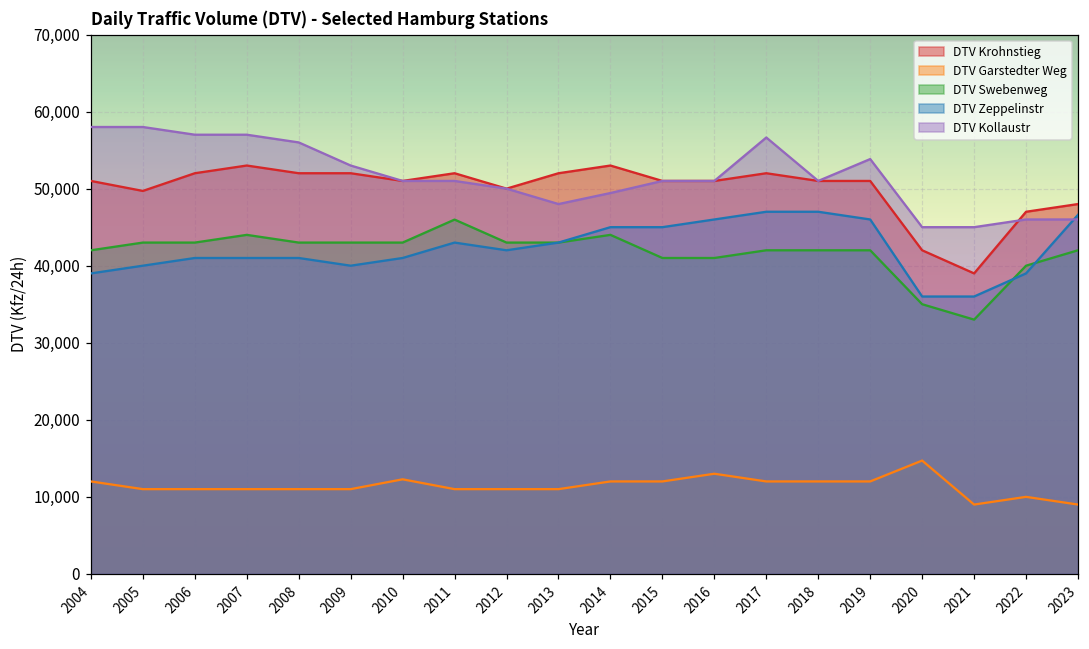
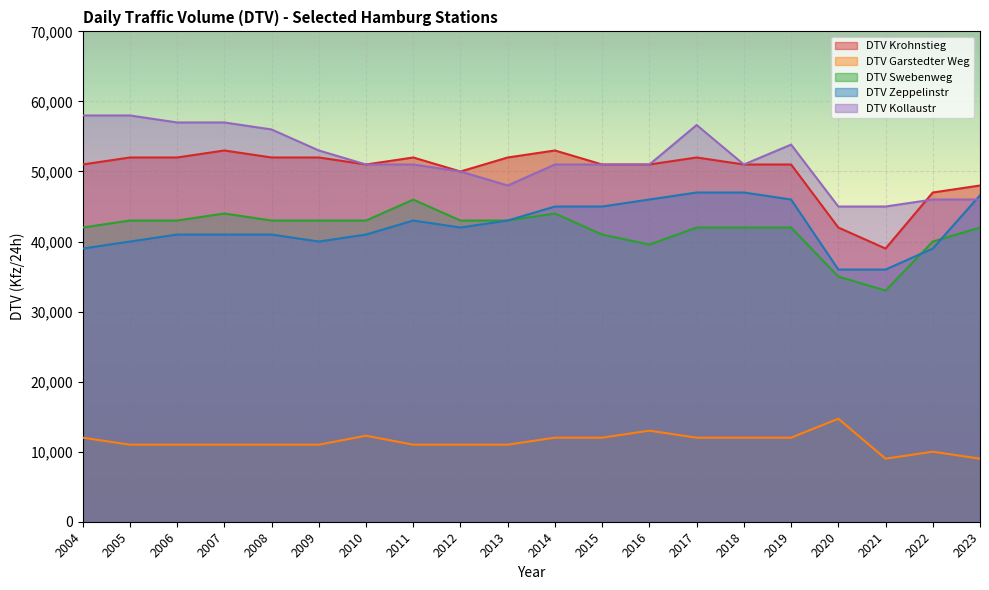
  {
    "DTV Krohnstieg": {
      "2004": "51,000",
-     "2005": "50,000",
+     "2005": "52,000",
      "2006": "52,000",
      "2007": "53,000",
      "2008": "52,000",
      "2009": "52,000",
      "2011": "52,000",
      "2013": "52,000",
      "2014": "53,000",
      "2017": "52,000",
      "2019": "51,000",
      "2020": "42,000",
      "2021": "39,000",
      "2022": "47,000",
      "2023": "48,000"
    },
    "DTV Garstedter Weg": {
      "2004": "12,000",
      "2005": "11,000",
      "2006": "11,000",
      "2007": "11,000",
      "2008": "11,000",
      "2009": "11,000",
      "2010": "12,000",
      "2011": "11,000",
      "2012": "11,000",
      "2013": "11,000",
      "2014": "12,000",
      "2015": "12,000",
      "2016": "13,000",
      "2017": "12,000",
      "2018": "12,000",
      "2019": "12,000",
      "2020": "15,000",
      "2021": "9,000",
      "2022": "10,000",
      "2023": "9,000"
    },
    "DTV Swebenweg": {
      "2004": "42,000",
      "2005": "43,000",
      "2006": "43,000",
      "2007": "44,000",
      "2008": "43,000",
      "2009": "43,000",
      "2010": "43,000",
      "2011": "46,000",
      "2012": "43,000",
      "2014": "44,000",
      "2015": "41,000",
-     "2016": "41,000",
+     "2016": "40,000",
      "2017": "42,000",
      "2018": "42,000",
      "2019": "42,000",
      "2020": "35,000",
      "2021": "33,000",
      "2022": "40,000",
      "2023": "42,000"
    },
    "DTV Zeppelinstr": {
      "2004": "39,000",
      "2005": "40,000",
      "2006": "41,000",
      "2007": "41,000",
      "2008": "41,000",
      "2009": "40,000",
      "2010": "41,000",
      "2011": "43,000",
      "2012": "42,000",
      "2014": "45,000",
      "2015": "45,000",
      "2016": "46,000",
      "2017": "47,000",
      "2018": "47,000",
      "2019": "46,000",
      "2020": "36,000",
      "2021": "36,000",
      "2022": "39,000",
      "2023": "47,000"
    },
    "DTV Kollaustr": {
      "2004": "58,000",
      "2005": "58,000",
      "2006": "57,000",
      "2007": "57,000",
      "2008": "56,000",
      "2009": "53,000",
      "2011": "51,000",
      "2013": "48,000",
-     "2014": "49,000",
+     "2014": "51,000",
      "2017": "57,000",
      "2019": "54,000",
      "2020": "45,000",
      "2021": "45,000",
      "2022": "46,000",
      "2023": "46,000"
    }
  }
